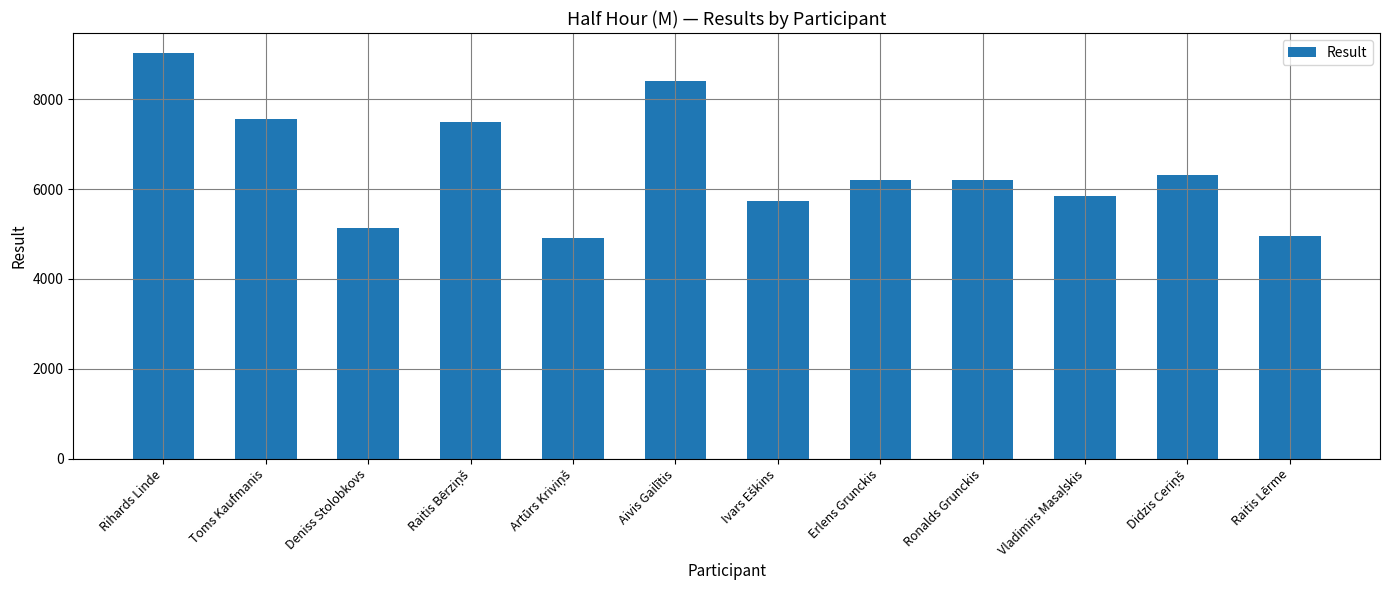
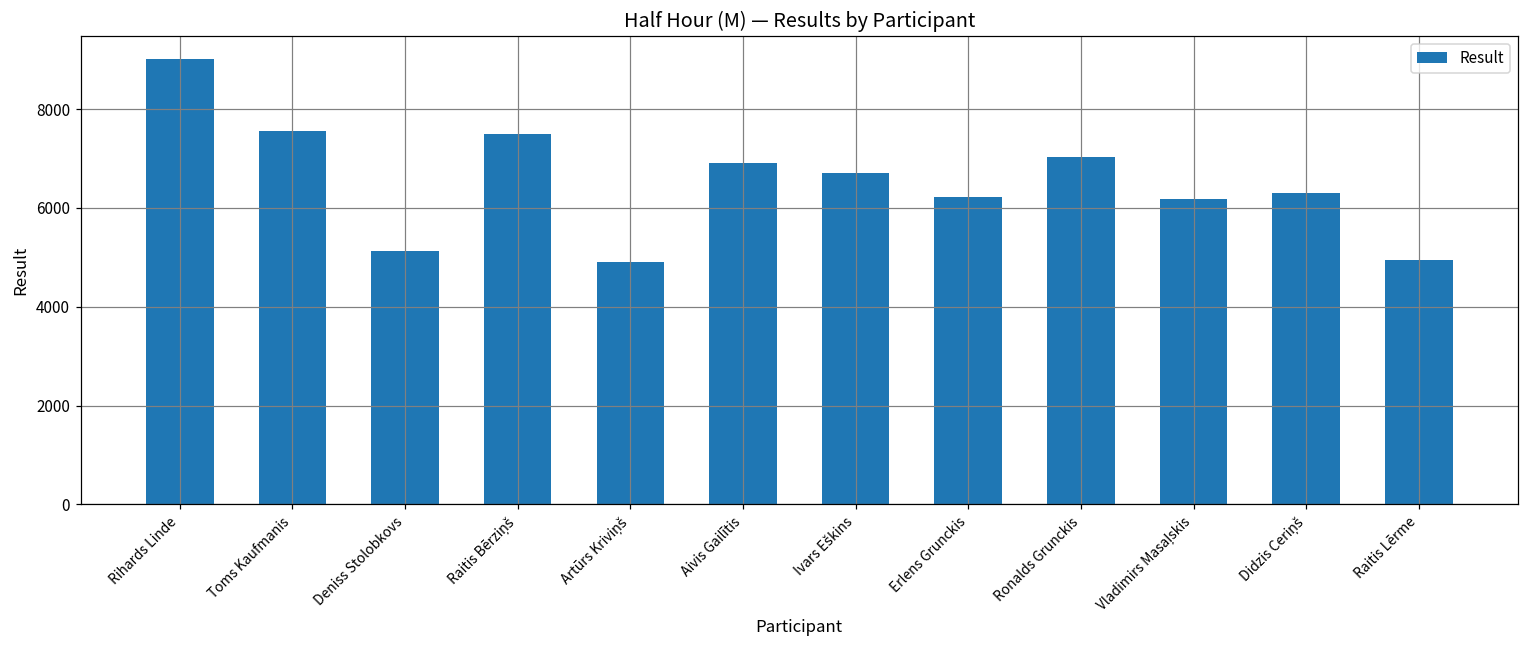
  {
    "Rihards Linde": 9000,
    "Toms Kaufmanis": 7600,
    "Deniss Stolobkovs": 5100,
    "Raitis Bērziņš": 7500,
    "Artūrs Kriviņš": 4900,
-   "Aivis Gailītis": 8400,
-   "Ivars Eškins": 5700,
+   "Aivis Gailītis": 6900,
+   "Ivars Eškins": 6700,
    "Erlens Grunckis": 6200,
-   "Ronalds Grunckis": 6200,
-   "Vladimirs Masaļskis": 5800,
+   "Ronalds Grunckis": 7000,
+   "Vladimirs Masaļskis": 6200,
    "Didzis Ceriņš": 6300,
    "Raitis Lērme": 4900
  }
